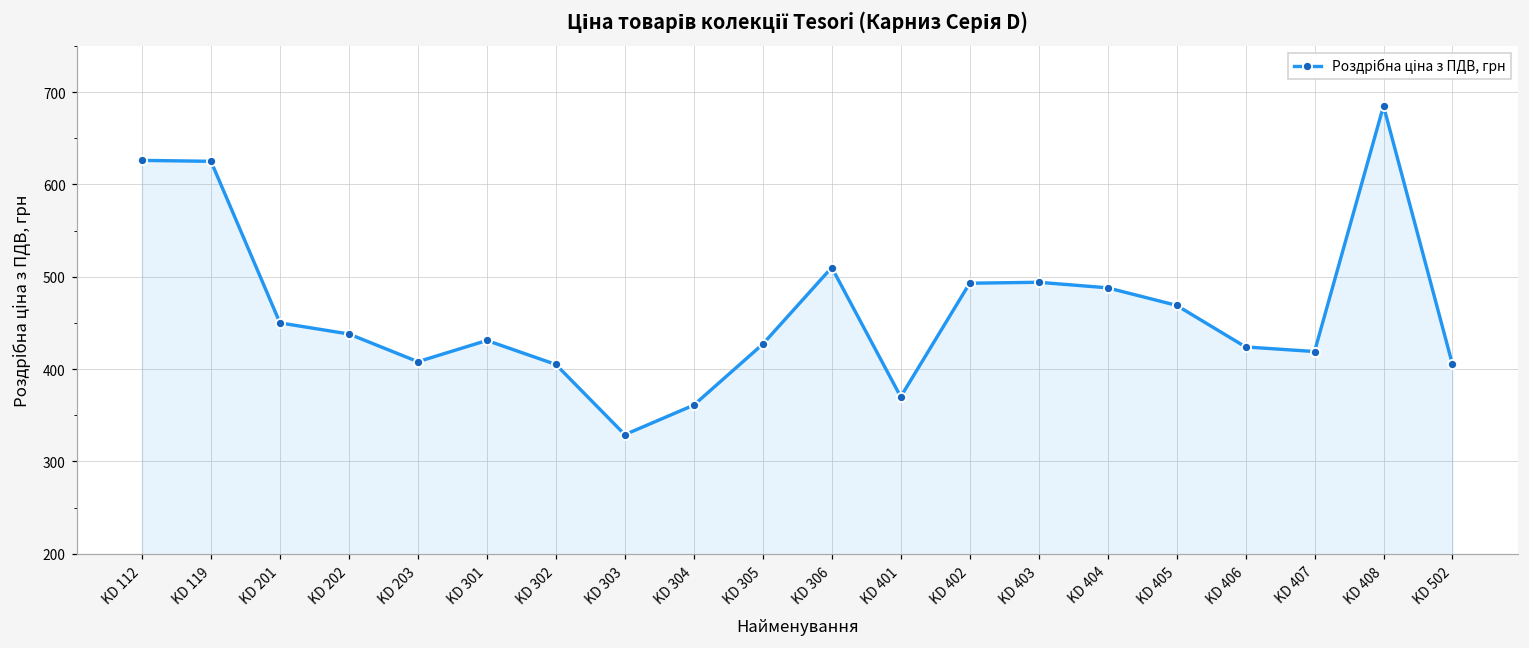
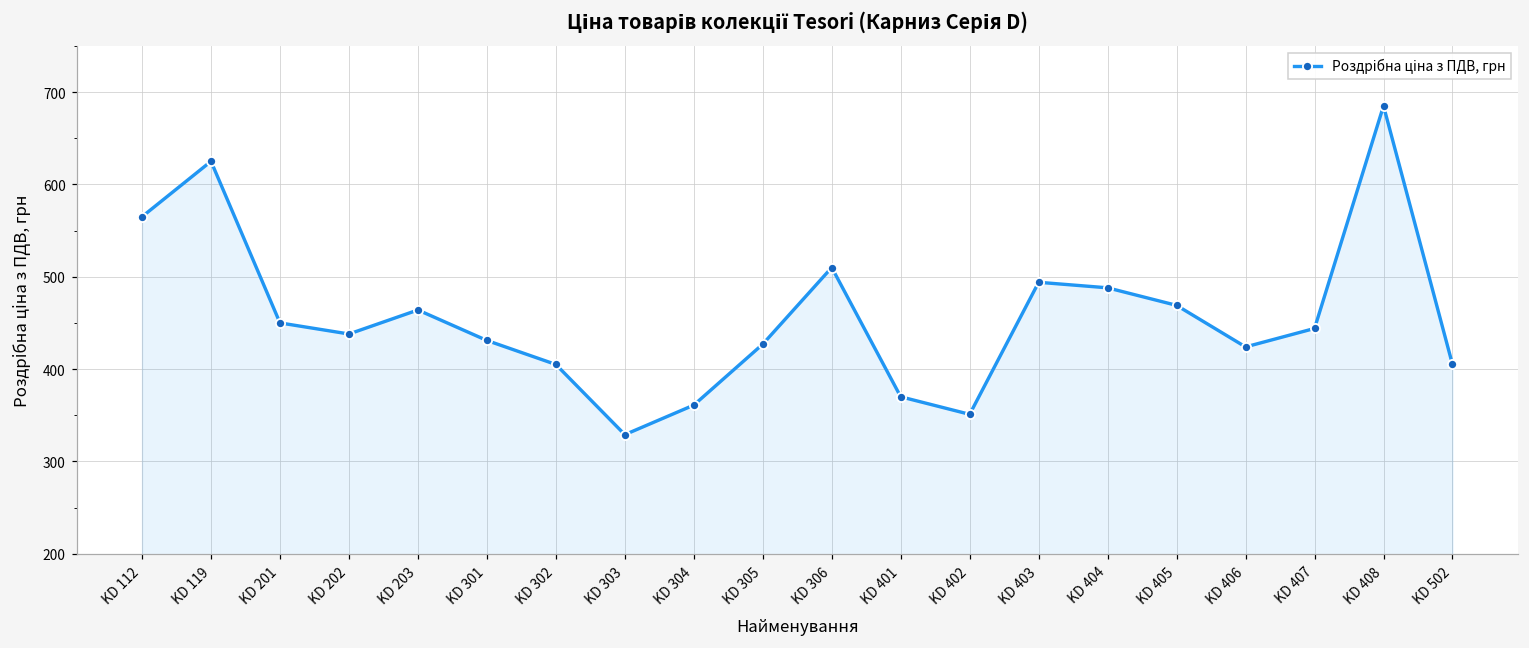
  {
-   "KD 112": 630,
+   "KD 112": 570,
    "KD 119": 630,
    "KD 201": 450,
    "KD 202": 440,
-   "KD 203": 410,
+   "KD 203": 460,
    "KD 301": 430,
    "KD 302": 410,
    "KD 303": 330,
    "KD 304": 360,
    "KD 305": 430,
    "KD 306": 510,
    "KD 401": 370,
-   "KD 402": 490,
+   "KD 402": 350,
    "KD 403": 490,
    "KD 404": 490,
    "KD 405": 470,
    "KD 406": 420,
-   "KD 407": 420,
+   "KD 407": 440,
    "KD 408": 690,
    "KD 502": 410
  }
